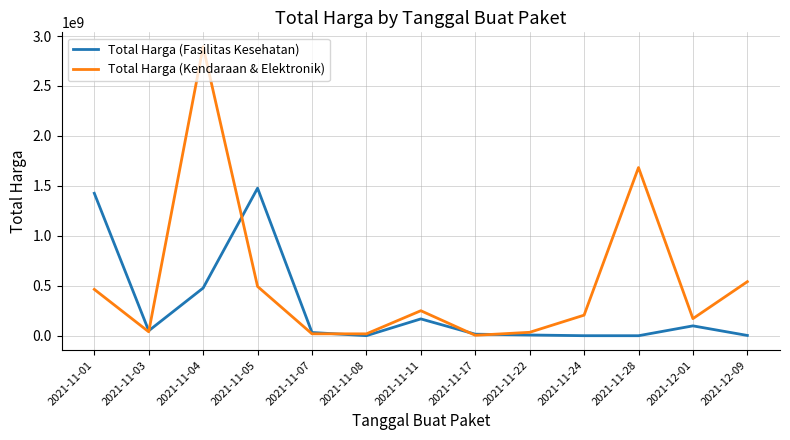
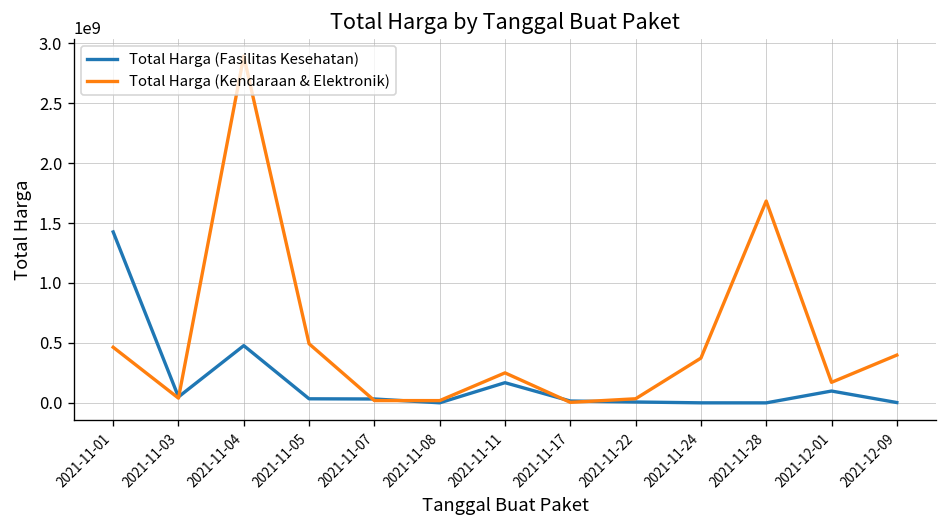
  {
    "Total Harga (Fasilitas Kesehatan)": {
      "2021-11-01": 1400000000,
      "2021-11-04": 500000000,
-     "2021-11-05": 1500000000,
+     "2021-11-05": 0,
      "2021-11-11": 200000000,
      "2021-11-22": 0,
      "2021-11-24": 0,
      "2021-11-28": 0,
      "2021-12-01": 100000000,
      "2021-12-09": 0
    },
    "Total Harga (Kendaraan & Elektronik)": {
      "2021-11-01": 500000000,
      "2021-11-05": 500000000,
      "2021-11-11": 300000000,
      "2021-11-22": 0,
-     "2021-11-24": 200000000,
+     "2021-11-24": 400000000,
      "2021-11-28": 1700000000,
      "2021-12-01": 200000000,
-     "2021-12-09": 500000000
+     "2021-12-09": 400000000
    }
  }
